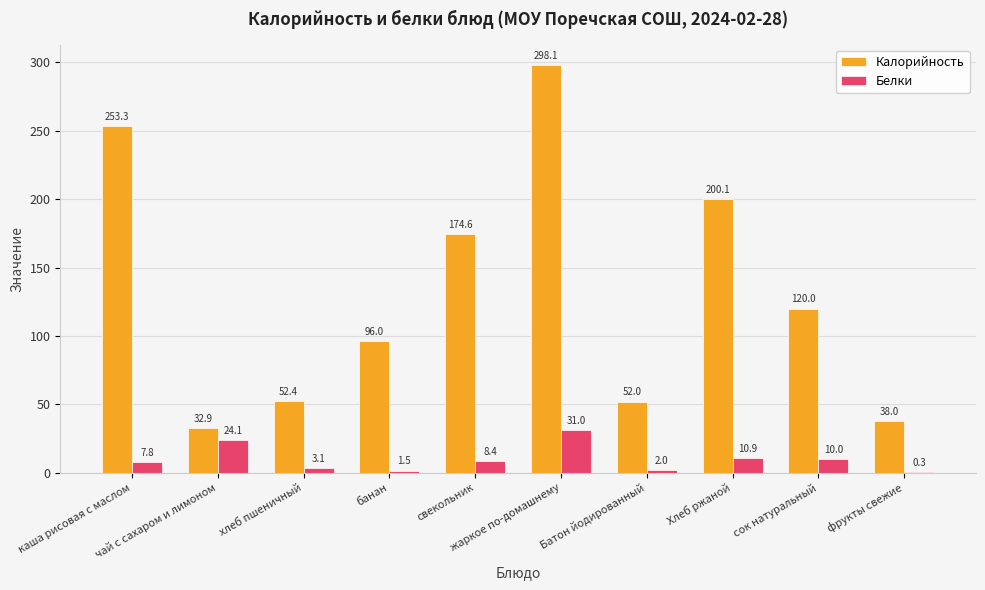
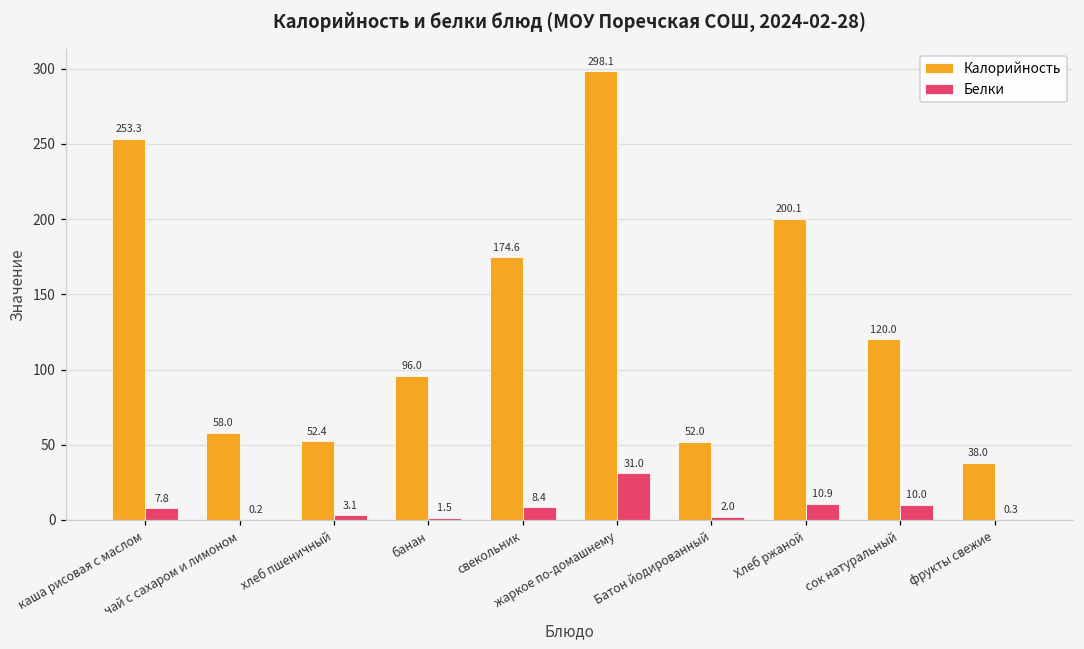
  {
    "Калорийность": {
      "каша рисовая с маслом": 253.3,
-     "чай с сахаром и лимоном": 32.9,
+     "чай с сахаром и лимоном": 58.0,
      "хлеб пшеничный": 52.4,
      "банан": 96.0,
      "свекольник": 174.6,
      "жаркое по-домашнему": 298.1,
      "Батон йодированный": 52.0,
      "Хлеб ржаной": 200.1,
      "сок натуральный": 120.0,
      "фрукты свежие": 38.0
    },
    "Белки": {
      "каша рисовая с маслом": 7.8,
-     "чай с сахаром и лимоном": 24.1,
+     "чай с сахаром и лимоном": 0.2,
      "хлеб пшеничный": 3.1,
      "банан": 1.5,
      "свекольник": 8.4,
      "жаркое по-домашнему": 31.0,
      "Батон йодированный": 2.0,
      "Хлеб ржаной": 10.9,
      "сок натуральный": 10.0,
      "фрукты свежие": 0.3
    }
  }
